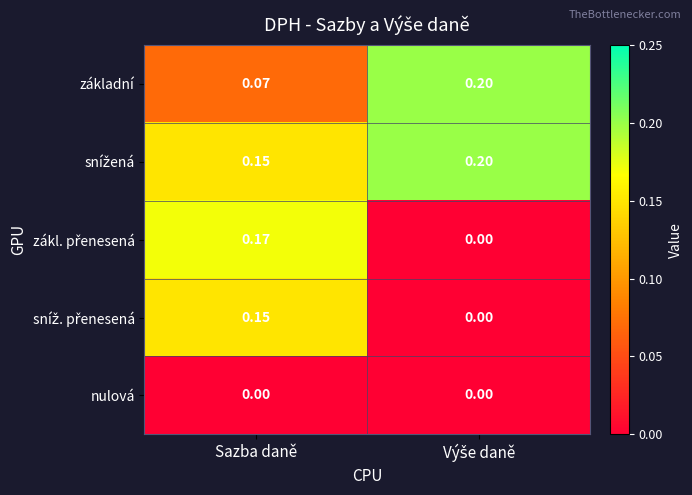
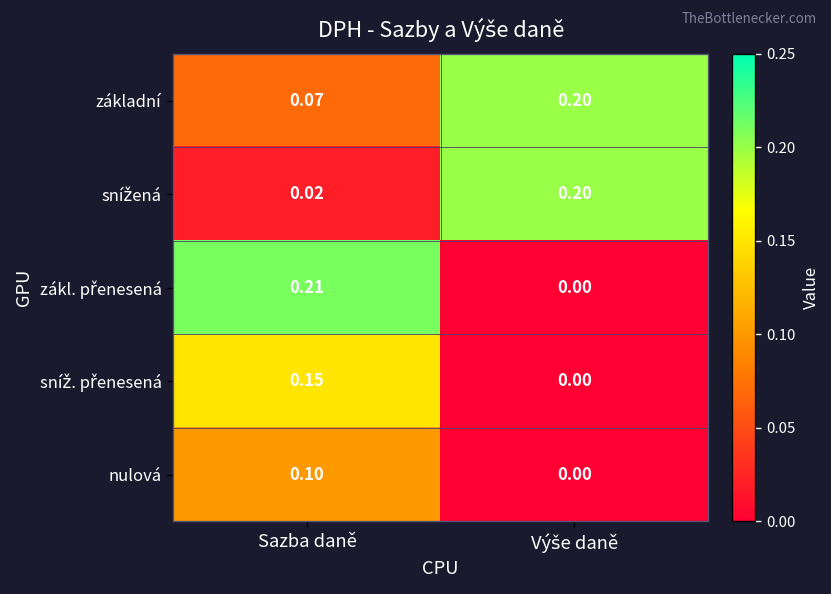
  {
    "základní": {
      "Sazba daně": 0.07,
      "Výše daně": 0.20
    },
    "snížená": {
-     "Sazba daně": 0.15,
+     "Sazba daně": 0.02,
      "Výše daně": 0.20
    },
    "zákl. přenesená": {
-     "Sazba daně": 0.17,
+     "Sazba daně": 0.21,
      "Výše daně": 0.00
    },
    "sníž. přenesená": {
      "Sazba daně": 0.15,
      "Výše daně": 0.00
    },
    "nulová": {
-     "Sazba daně": 0.00,
+     "Sazba daně": 0.10,
      "Výše daně": 0.00
    }
  }
